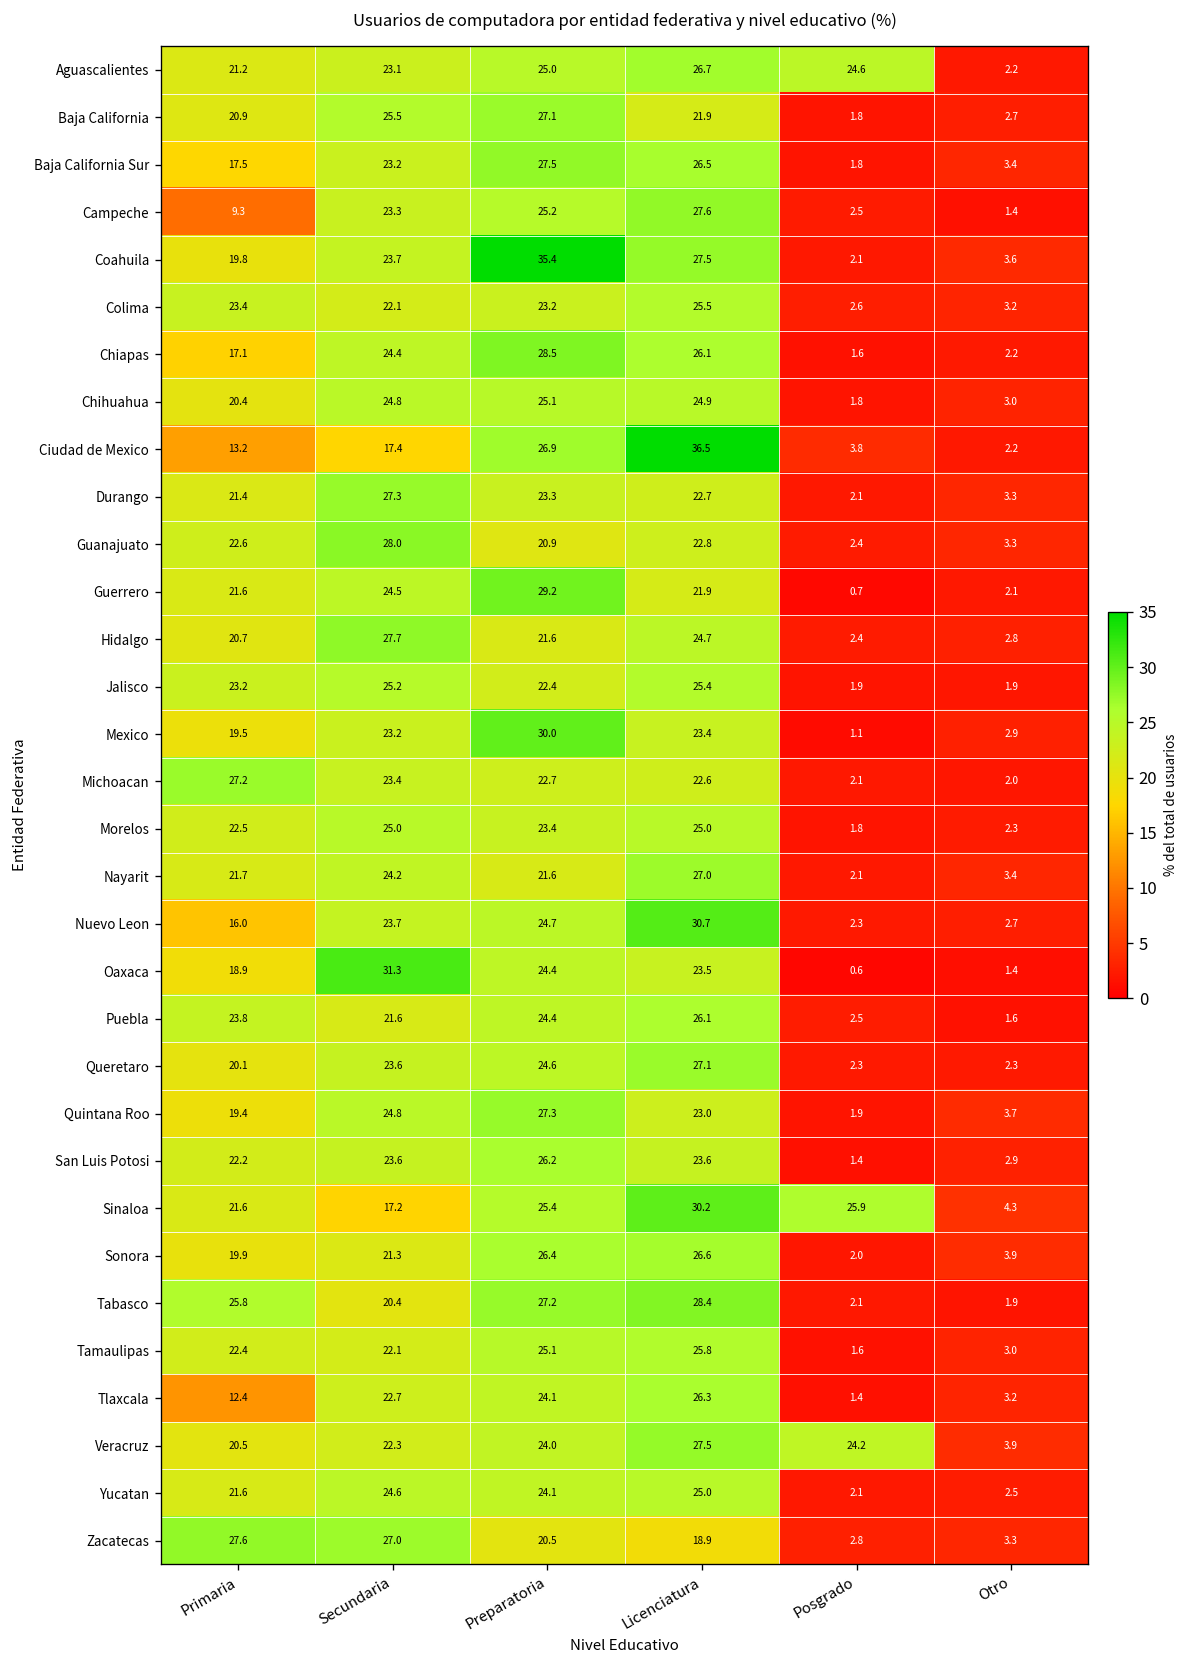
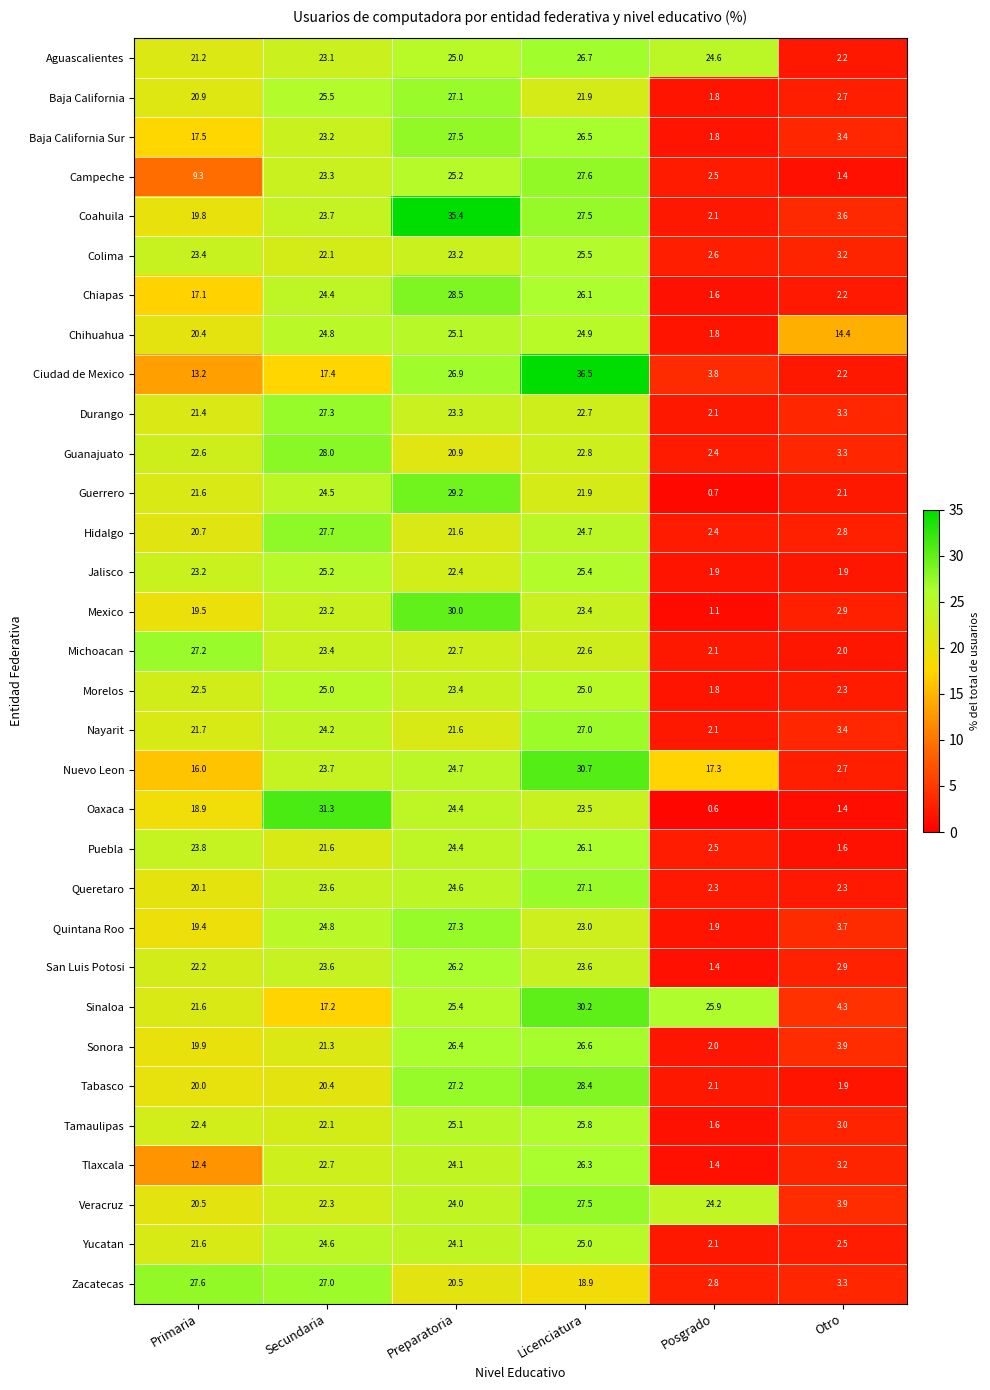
  {
    "Aguascalientes": {
      "Primaria": 21.2,
      "Secundaria": 23.1,
      "Preparatoria": 25.0,
      "Licenciatura": 26.7,
      "Posgrado": 24.6,
      "Otro": 2.2
    },
    "Baja California": {
      "Primaria": 20.9,
      "Secundaria": 25.5,
      "Preparatoria": 27.1,
      "Licenciatura": 21.9,
      "Posgrado": 1.8,
      "Otro": 2.7
    },
    "Baja California Sur": {
      "Primaria": 17.5,
      "Secundaria": 23.2,
      "Preparatoria": 27.5,
      "Licenciatura": 26.5,
      "Posgrado": 1.8,
      "Otro": 3.4
    },
    "Campeche": {
      "Primaria": 9.3,
      "Secundaria": 23.3,
      "Preparatoria": 25.2,
      "Licenciatura": 27.6,
      "Posgrado": 2.5,
      "Otro": 1.4
    },
    "Coahuila": {
      "Primaria": 19.8,
      "Secundaria": 23.7,
      "Preparatoria": 35.4,
      "Licenciatura": 27.5,
      "Posgrado": 2.1,
      "Otro": 3.6
    },
    "Colima": {
      "Primaria": 23.4,
      "Secundaria": 22.1,
      "Preparatoria": 23.2,
      "Licenciatura": 25.5,
      "Posgrado": 2.6,
      "Otro": 3.2
    },
    "Chiapas": {
      "Primaria": 17.1,
      "Secundaria": 24.4,
      "Preparatoria": 28.5,
      "Licenciatura": 26.1,
      "Posgrado": 1.6,
      "Otro": 2.2
    },
    "Chihuahua": {
      "Primaria": 20.4,
      "Secundaria": 24.8,
      "Preparatoria": 25.1,
      "Licenciatura": 24.9,
      "Posgrado": 1.8,
-     "Otro": 3.0
+     "Otro": 14.4
    },
    "Ciudad de Mexico": {
      "Primaria": 13.2,
      "Secundaria": 17.4,
      "Preparatoria": 26.9,
      "Licenciatura": 36.5,
      "Posgrado": 3.8,
      "Otro": 2.2
    },
    "Durango": {
      "Primaria": 21.4,
      "Secundaria": 27.3,
      "Preparatoria": 23.3,
      "Licenciatura": 22.7,
      "Posgrado": 2.1,
      "Otro": 3.3
    },
    "Guanajuato": {
      "Primaria": 22.6,
      "Secundaria": 28.0,
      "Preparatoria": 20.9,
      "Licenciatura": 22.8,
      "Posgrado": 2.4,
      "Otro": 3.3
    },
    "Guerrero": {
      "Primaria": 21.6,
      "Secundaria": 24.5,
      "Preparatoria": 29.2,
      "Licenciatura": 21.9,
      "Posgrado": 0.7,
      "Otro": 2.1
    },
    "Hidalgo": {
      "Primaria": 20.7,
      "Secundaria": 27.7,
      "Preparatoria": 21.6,
      "Licenciatura": 24.7,
      "Posgrado": 2.4,
      "Otro": 2.8
    },
    "Jalisco": {
      "Primaria": 23.2,
      "Secundaria": 25.2,
      "Preparatoria": 22.4,
      "Licenciatura": 25.4,
      "Posgrado": 1.9,
      "Otro": 1.9
    },
    "Mexico": {
      "Primaria": 19.5,
      "Secundaria": 23.2,
      "Preparatoria": 30.0,
      "Licenciatura": 23.4,
      "Posgrado": 1.1,
      "Otro": 2.9
    },
    "Michoacan": {
      "Primaria": 27.2,
      "Secundaria": 23.4,
      "Preparatoria": 22.7,
      "Licenciatura": 22.6,
      "Posgrado": 2.1,
      "Otro": 2.0
    },
    "Morelos": {
      "Primaria": 22.5,
      "Secundaria": 25.0,
      "Preparatoria": 23.4,
      "Licenciatura": 25.0,
      "Posgrado": 1.8,
      "Otro": 2.3
    },
    "Nayarit": {
      "Primaria": 21.7,
      "Secundaria": 24.2,
      "Preparatoria": 21.6,
      "Licenciatura": 27.0,
      "Posgrado": 2.1,
      "Otro": 3.4
    },
    "Nuevo Leon": {
      "Primaria": 16.0,
      "Secundaria": 23.7,
      "Preparatoria": 24.7,
      "Licenciatura": 30.7,
-     "Posgrado": 2.3,
+     "Posgrado": 17.3,
      "Otro": 2.7
    },
    "Oaxaca": {
      "Primaria": 18.9,
      "Secundaria": 31.3,
      "Preparatoria": 24.4,
      "Licenciatura": 23.5,
      "Posgrado": 0.6,
      "Otro": 1.4
    },
    "Puebla": {
      "Primaria": 23.8,
      "Secundaria": 21.6,
      "Preparatoria": 24.4,
      "Licenciatura": 26.1,
      "Posgrado": 2.5,
      "Otro": 1.6
    },
    "Queretaro": {
      "Primaria": 20.1,
      "Secundaria": 23.6,
      "Preparatoria": 24.6,
      "Licenciatura": 27.1,
      "Posgrado": 2.3,
      "Otro": 2.3
    },
    "Quintana Roo": {
      "Primaria": 19.4,
      "Secundaria": 24.8,
      "Preparatoria": 27.3,
      "Licenciatura": 23.0,
      "Posgrado": 1.9,
      "Otro": 3.7
    },
    "San Luis Potosi": {
      "Primaria": 22.2,
      "Secundaria": 23.6,
      "Preparatoria": 26.2,
      "Licenciatura": 23.6,
      "Posgrado": 1.4,
      "Otro": 2.9
    },
    "Sinaloa": {
      "Primaria": 21.6,
      "Secundaria": 17.2,
      "Preparatoria": 25.4,
      "Licenciatura": 30.2,
      "Posgrado": 25.9,
      "Otro": 4.3
    },
    "Sonora": {
      "Primaria": 19.9,
      "Secundaria": 21.3,
      "Preparatoria": 26.4,
      "Licenciatura": 26.6,
      "Posgrado": 2.0,
      "Otro": 3.9
    },
    "Tabasco": {
-     "Primaria": 25.8,
+     "Primaria": 20.0,
      "Secundaria": 20.4,
      "Preparatoria": 27.2,
      "Licenciatura": 28.4,
      "Posgrado": 2.1,
      "Otro": 1.9
    },
    "Tamaulipas": {
      "Primaria": 22.4,
      "Secundaria": 22.1,
      "Preparatoria": 25.1,
      "Licenciatura": 25.8,
      "Posgrado": 1.6,
      "Otro": 3.0
    },
    "Tlaxcala": {
      "Primaria": 12.4,
      "Secundaria": 22.7,
      "Preparatoria": 24.1,
      "Licenciatura": 26.3,
      "Posgrado": 1.4,
      "Otro": 3.2
    },
    "Veracruz": {
      "Primaria": 20.5,
      "Secundaria": 22.3,
      "Preparatoria": 24.0,
      "Licenciatura": 27.5,
      "Posgrado": 24.2,
      "Otro": 3.9
    },
    "Yucatan": {
      "Primaria": 21.6,
      "Secundaria": 24.6,
      "Preparatoria": 24.1,
      "Licenciatura": 25.0,
      "Posgrado": 2.1,
      "Otro": 2.5
    },
    "Zacatecas": {
      "Primaria": 27.6,
      "Secundaria": 27.0,
      "Preparatoria": 20.5,
      "Licenciatura": 18.9,
      "Posgrado": 2.8,
      "Otro": 3.3
    }
  }
